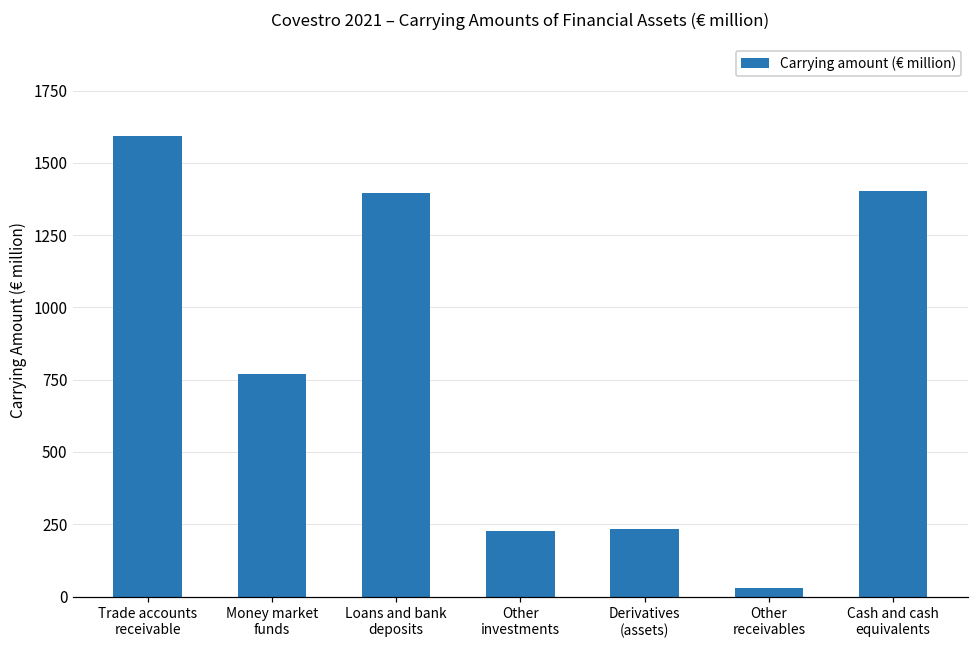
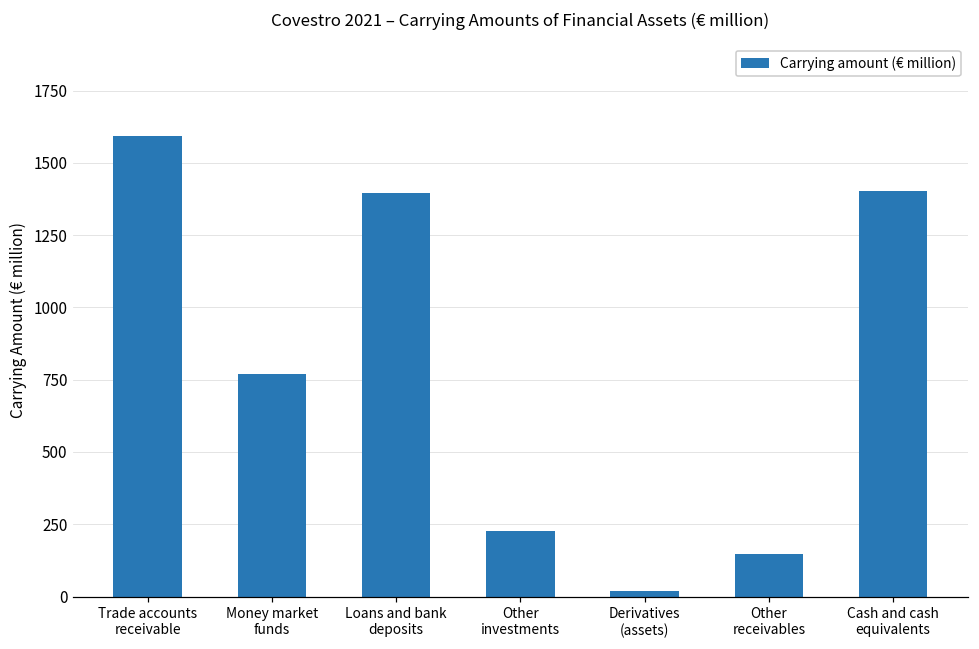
  {
    "Trade accounts receivable": 1590,
    "Money market funds": 770,
    "Loans and bank deposits": 1400,
    "Other investments": 230,
-   "Derivatives (assets)": 240,
-   "Other receivables": 30,
+   "Derivatives (assets)": 20,
+   "Other receivables": 150,
    "Cash and cash equivalents": 1400
  }
